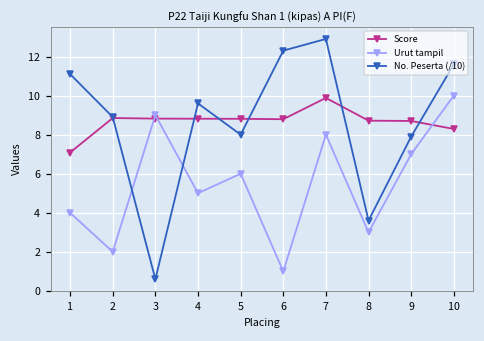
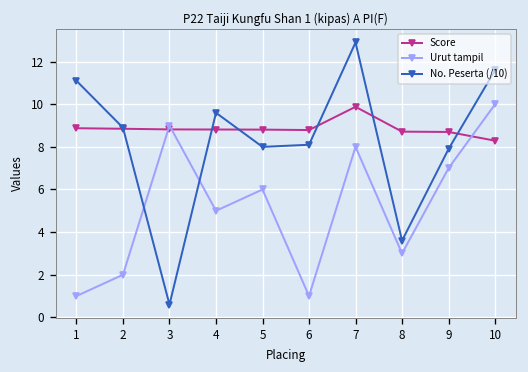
  {
    "Score": {
-     "1": 7.1,
+     "1": 8.9,
      "3": 8.8,
      "4": 8.8,
      "5": 8.8,
      "6": 8.8,
      "7": 9.9,
      "8": 8.7,
      "9": 8.7,
      "10": 8.3
    },
    "Urut tampil": {
-     "1": 4,
+     "1": 1,
      "2": 2,
      "3": 9,
      "4": 5,
      "5": 6,
      "6": 1,
      "7": 8,
      "8": 3,
      "9": 7,
      "10": 10
    },
    "No. Peserta (/10)": {
      "1": 11.1,
      "3": 0.6,
      "4": 9.6,
      "5": 8.0,
-     "6": 12.3,
+     "6": 8.1,
      "7": 12.9,
      "8": 3.6,
      "9": 7.9
    }
  }
